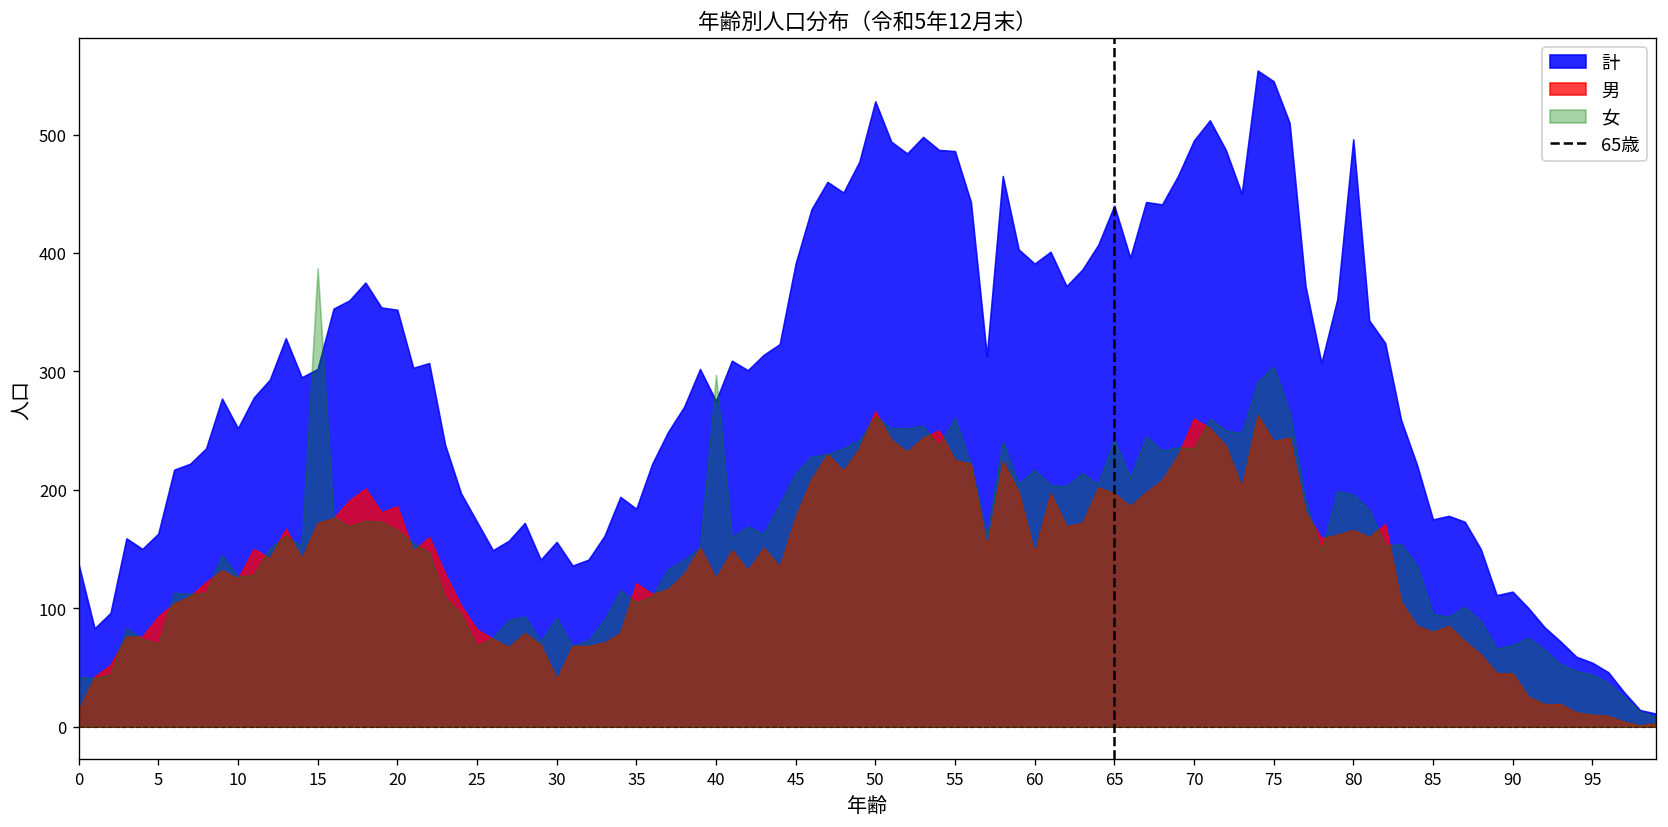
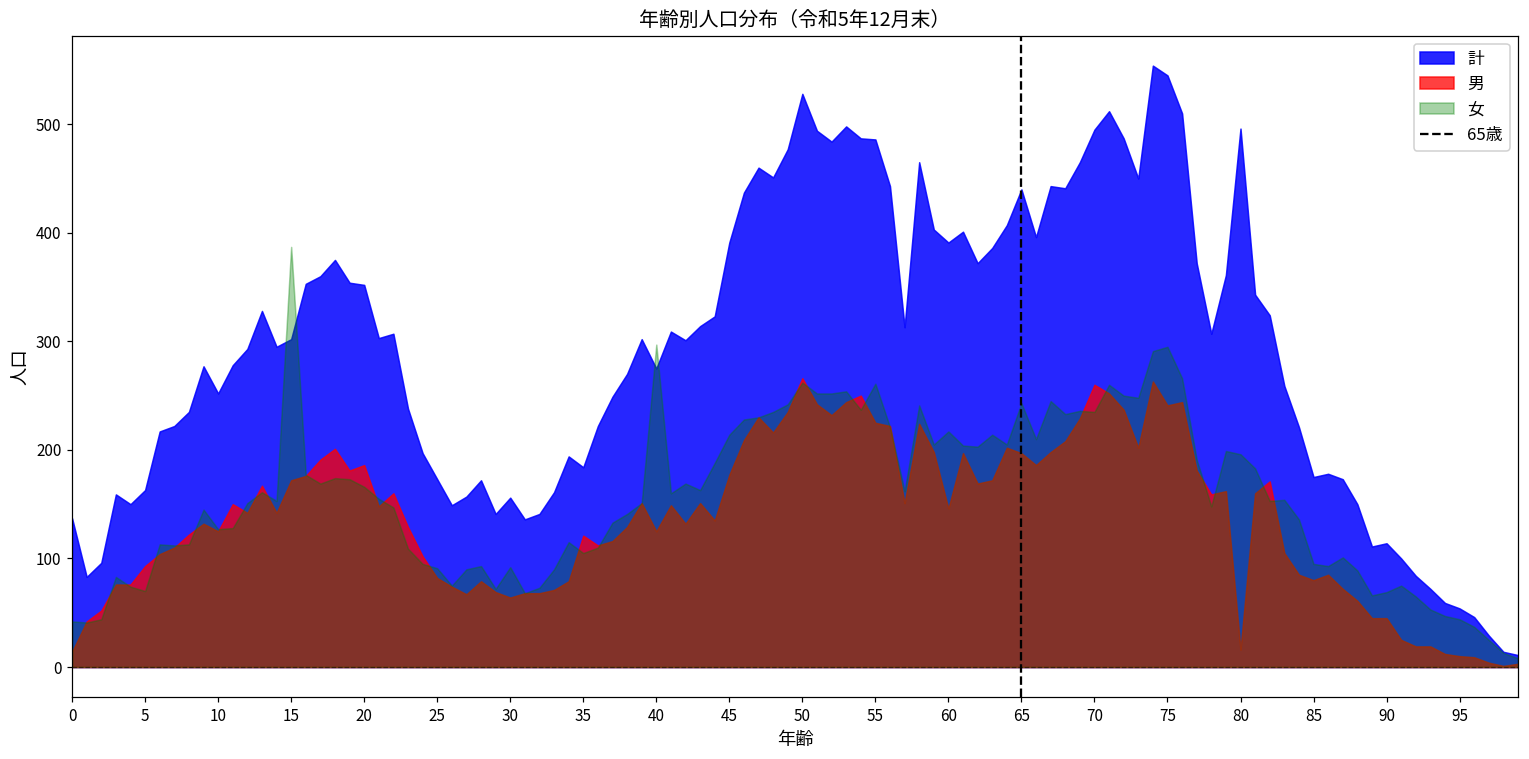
  {
    "計": {
      "0": 140,
      "5": 160,
      "10": 250,
      "15": 300,
      "20": 350,
      "25": 170,
      "30": 160,
      "35": 180,
      "40": 280,
      "45": 390,
      "50": 530,
      "55": 490,
      "60": 390,
      "65": 440,
      "70": 500,
      "75": 550,
      "80": 500,
      "85": 180,
      "90": 110,
      "95": 50
    },
    "男": {
      "0": 10,
      "5": 90,
      "15": 170,
      "20": 190,
      "25": 80,
-     "30": 40,
+     "30": 60,
      "35": 120,
      "40": 130,
      "45": 180,
      "50": 270,
      "55": 230,
      "60": 150,
      "65": 200,
      "70": 260,
      "75": 240,
-     "80": 170,
+     "80": 20,
      "85": 80,
      "90": 50,
      "95": 10
    },
    "女": {
      "0": 40,
      "5": 70,
      "15": 390,
      "20": 170,
-     "25": 70,
+     "25": 90,
      "30": 90,
      "35": 110,
      "40": 300,
      "45": 210,
      "50": 260,
      "55": 260,
      "60": 220,
      "65": 240,
      "70": 240,
-     "75": 304,
+     "75": 295,
      "80": 200,
      "85": 100,
      "90": 70,
      "95": 40
    }
  }
